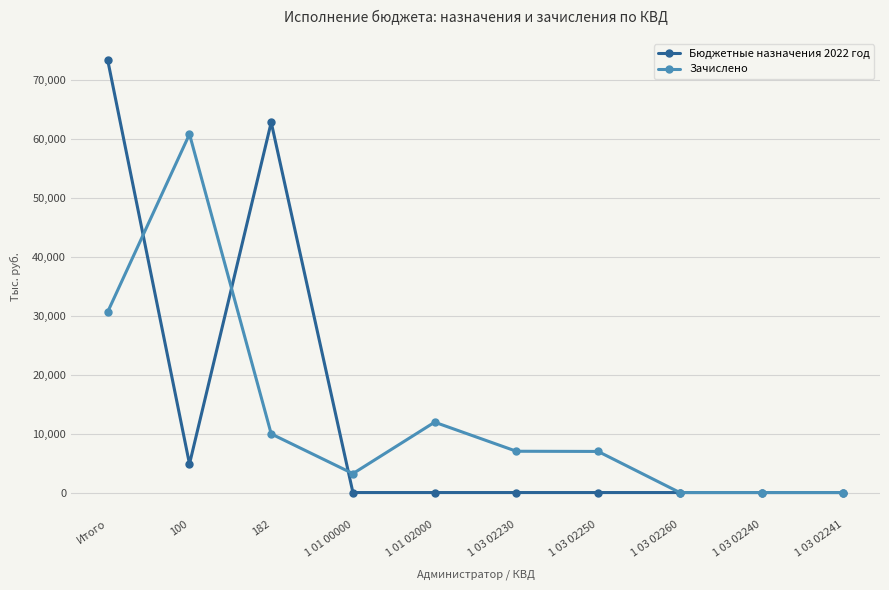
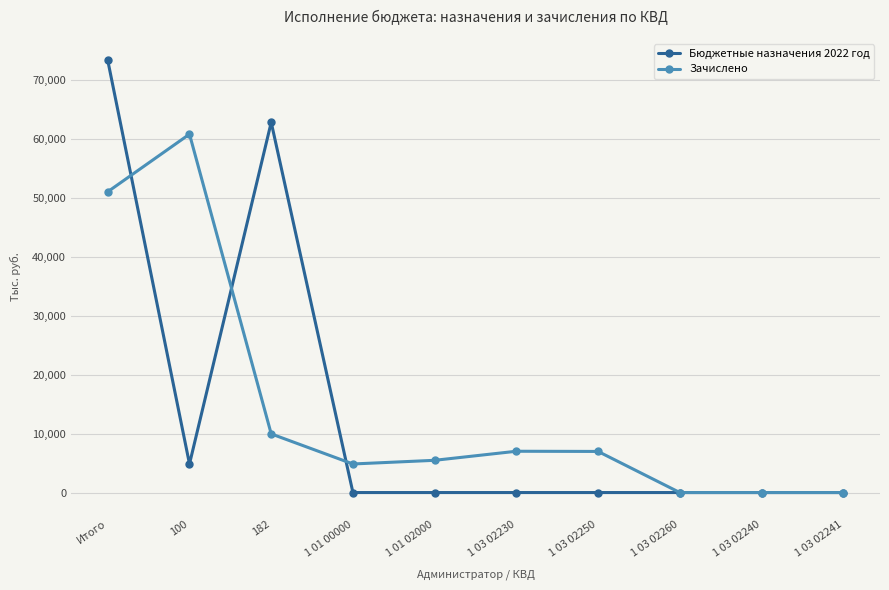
  {
    "Бюджетные назначения 2022 год": {
      "Итого": "73,000",
      "100": "5,000",
      "182": "63,000",
      "1 01 00000": "0",
      "1 01 02000": "0",
      "1 03 02230": "0",
      "1 03 02250": "0"
    },
    "Зачислено": {
-     "Итого": "31,000",
+     "Итого": "51,000",
      "100": "61,000",
      "182": "10,000",
-     "1 01 00000": "3,000",
-     "1 01 02000": "12,000",
+     "1 01 00000": "5,000",
+     "1 01 02000": "5,000",
      "1 03 02230": "7,000",
      "1 03 02250": "7,000"
    }
  }
